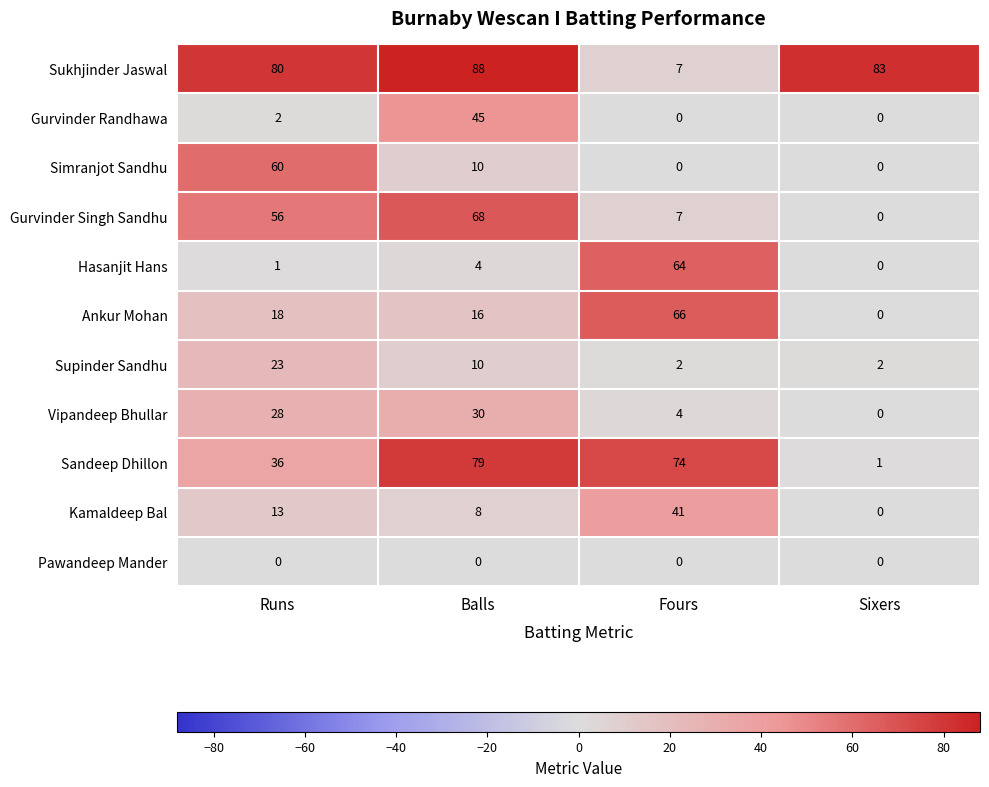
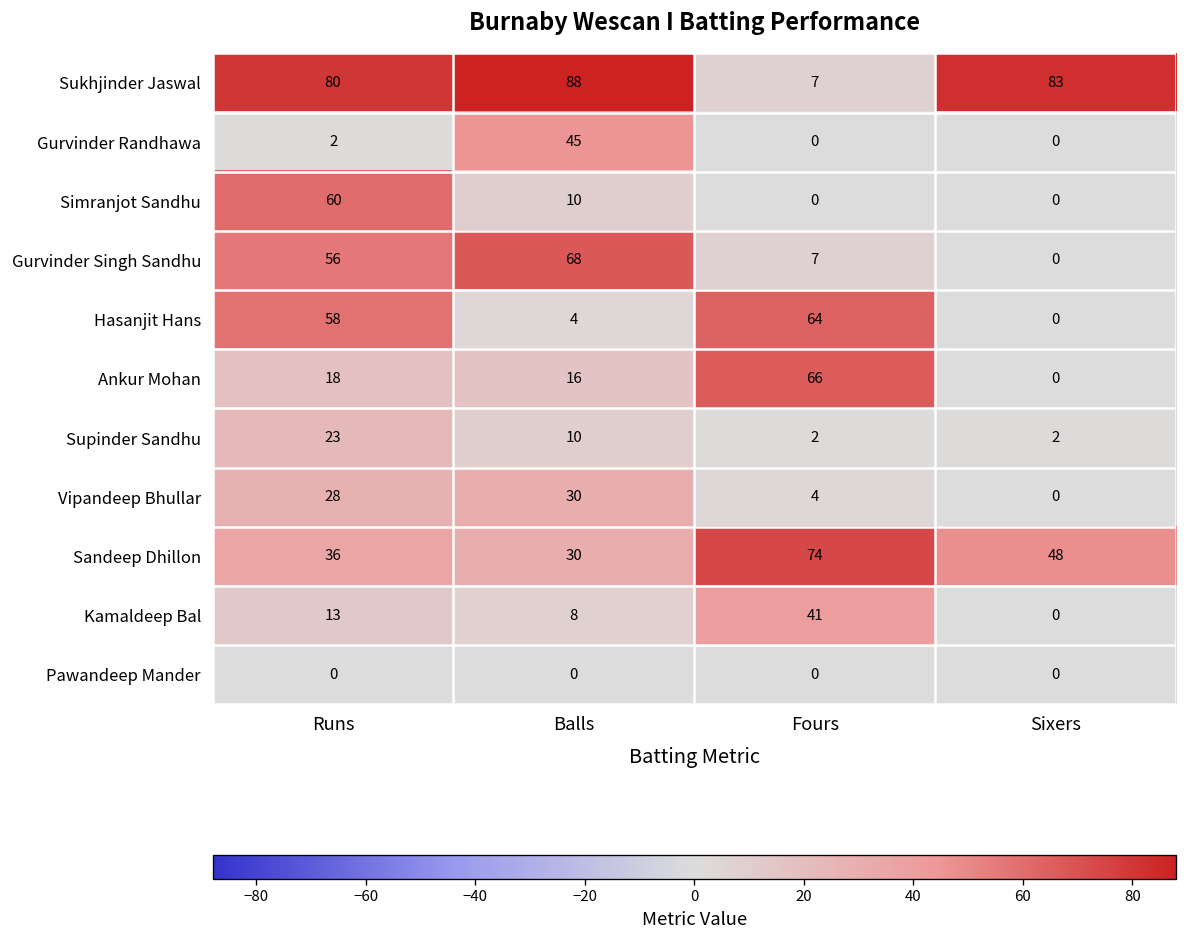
  {
    "Sukhjinder Jaswal": {
      "Runs": 80,
      "Balls": 88,
      "Fours": 7,
      "Sixers": 83
    },
    "Gurvinder Randhawa": {
      "Runs": 2,
      "Balls": 45,
      "Fours": 0,
      "Sixers": 0
    },
    "Simranjot Sandhu": {
      "Runs": 60,
      "Balls": 10,
      "Fours": 0,
      "Sixers": 0
    },
    "Gurvinder Singh Sandhu": {
      "Runs": 56,
      "Balls": 68,
      "Fours": 7,
      "Sixers": 0
    },
    "Hasanjit Hans": {
-     "Runs": 1,
+     "Runs": 58,
      "Balls": 4,
      "Fours": 64,
      "Sixers": 0
    },
    "Ankur Mohan": {
      "Runs": 18,
      "Balls": 16,
      "Fours": 66,
      "Sixers": 0
    },
    "Supinder Sandhu": {
      "Runs": 23,
      "Balls": 10,
      "Fours": 2,
      "Sixers": 2
    },
    "Vipandeep Bhullar": {
      "Runs": 28,
      "Balls": 30,
      "Fours": 4,
      "Sixers": 0
    },
    "Sandeep Dhillon": {
      "Runs": 36,
-     "Balls": 79,
+     "Balls": 30,
      "Fours": 74,
-     "Sixers": 1
+     "Sixers": 48
    },
    "Kamaldeep Bal": {
      "Runs": 13,
      "Balls": 8,
      "Fours": 41,
      "Sixers": 0
    },
    "Pawandeep Mander": {
      "Runs": 0,
      "Balls": 0,
      "Fours": 0,
      "Sixers": 0
    }
  }
